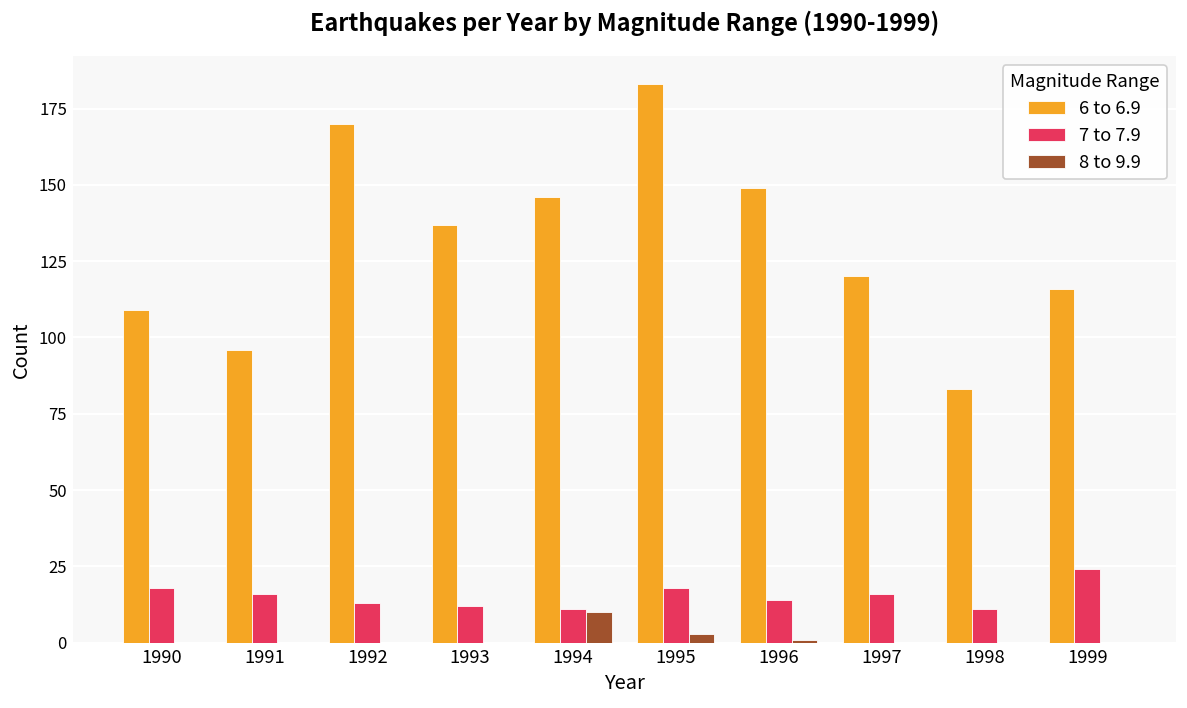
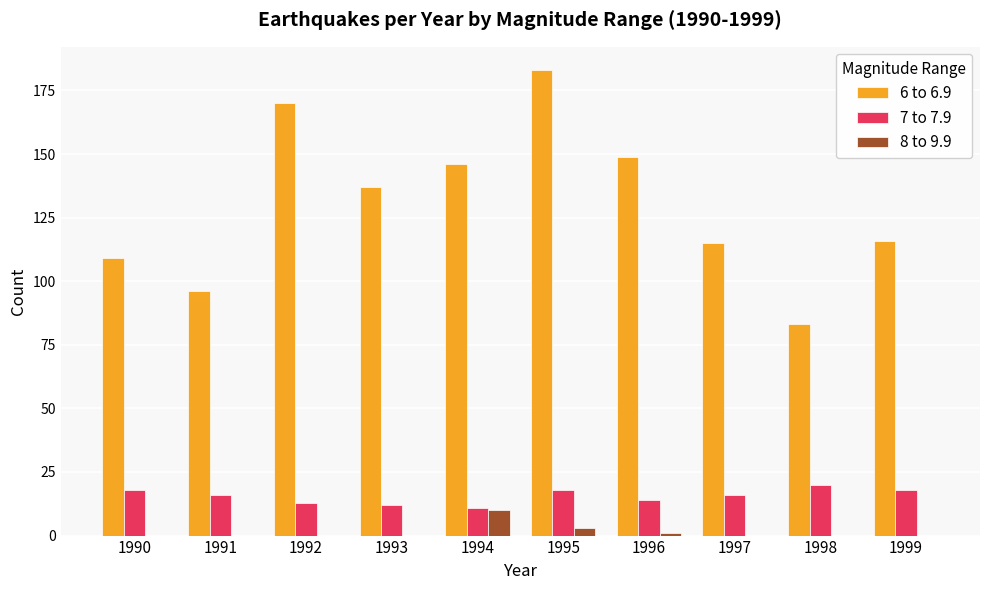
  {
    "6 to 6.9": {
      "1990": 109,
      "1991": 96,
      "1992": 170,
      "1993": 137,
      "1994": 146,
      "1995": 183,
      "1996": 149,
-     "1997": 120,
+     "1997": 115,
      "1998": 83,
      "1999": 116
    },
    "7 to 7.9": {
      "1990": 18,
      "1991": 16,
      "1992": 13,
      "1993": 12,
      "1994": 11,
      "1995": 18,
      "1996": 14,
      "1997": 16,
-     "1998": 11,
-     "1999": 24
+     "1998": 20,
+     "1999": 18
    },
    "8 to 9.9": {
      "1990": 0,
      "1991": 0,
      "1992": 0,
      "1993": 0,
      "1994": 10,
      "1995": 3,
      "1996": 1,
      "1997": 0,
      "1998": 0,
      "1999": 0
    }
  }
